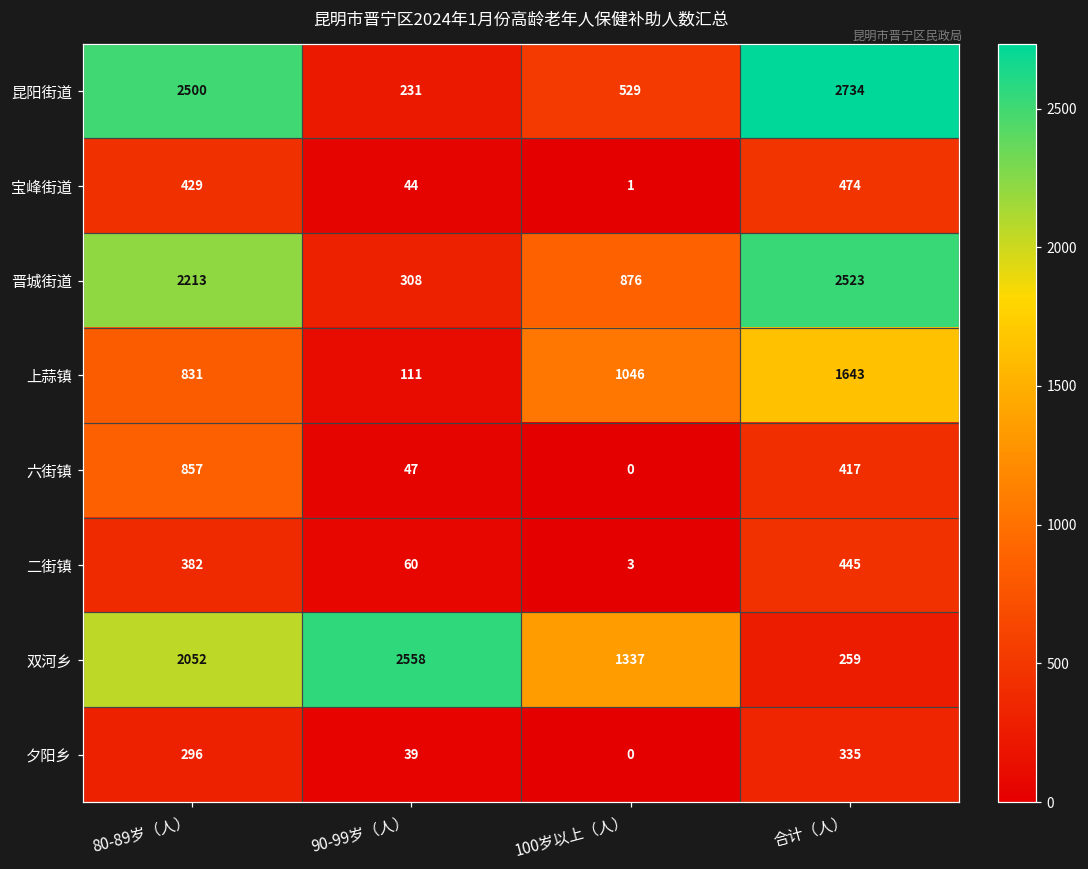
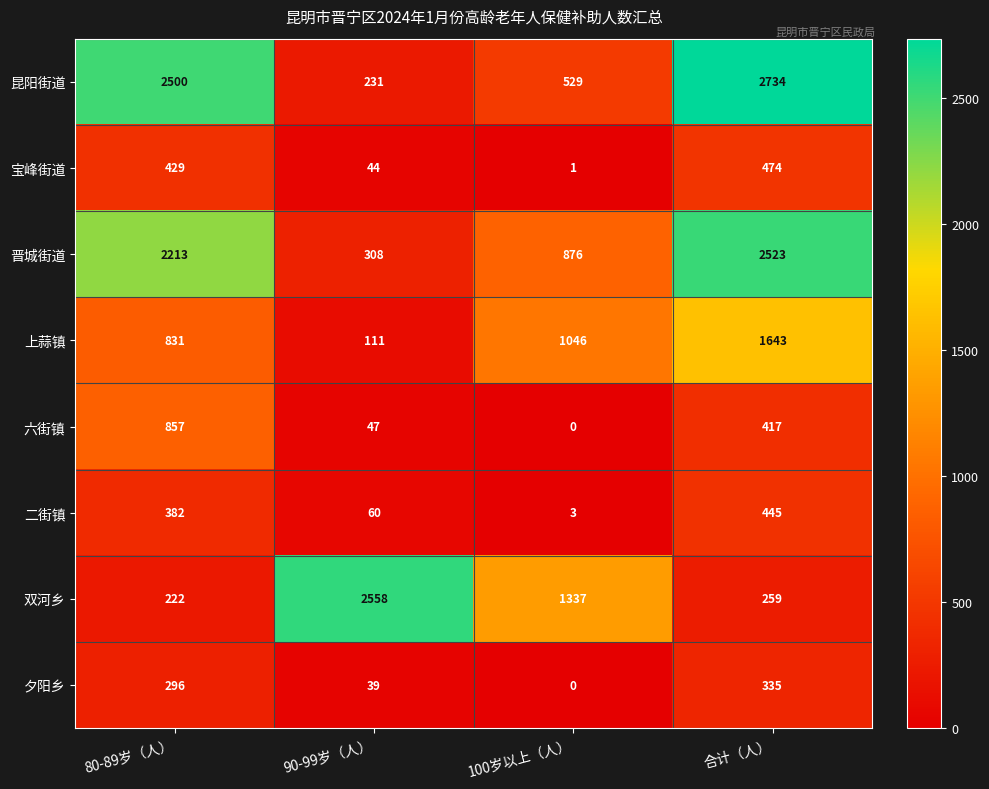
  {
    "昆阳街道": {
      "80-89岁（人）": 2500,
      "90-99岁（人）": 231,
      "100岁以上（人）": 529,
      "合计（人）": 2734
    },
    "宝峰街道": {
      "80-89岁（人）": 429,
      "90-99岁（人）": 44,
      "100岁以上（人）": 1,
      "合计（人）": 474
    },
    "晋城街道": {
      "80-89岁（人）": 2213,
      "90-99岁（人）": 308,
      "100岁以上（人）": 876,
      "合计（人）": 2523
    },
    "上蒜镇": {
      "80-89岁（人）": 831,
      "90-99岁（人）": 111,
      "100岁以上（人）": 1046,
      "合计（人）": 1643
    },
    "六街镇": {
      "80-89岁（人）": 857,
      "90-99岁（人）": 47,
      "100岁以上（人）": 0,
      "合计（人）": 417
    },
    "二街镇": {
      "80-89岁（人）": 382,
      "90-99岁（人）": 60,
      "100岁以上（人）": 3,
      "合计（人）": 445
    },
    "双河乡": {
-     "80-89岁（人）": 2052,
+     "80-89岁（人）": 222,
      "90-99岁（人）": 2558,
      "100岁以上（人）": 1337,
      "合计（人）": 259
    },
    "夕阳乡": {
      "80-89岁（人）": 296,
      "90-99岁（人）": 39,
      "100岁以上（人）": 0,
      "合计（人）": 335
    }
  }
